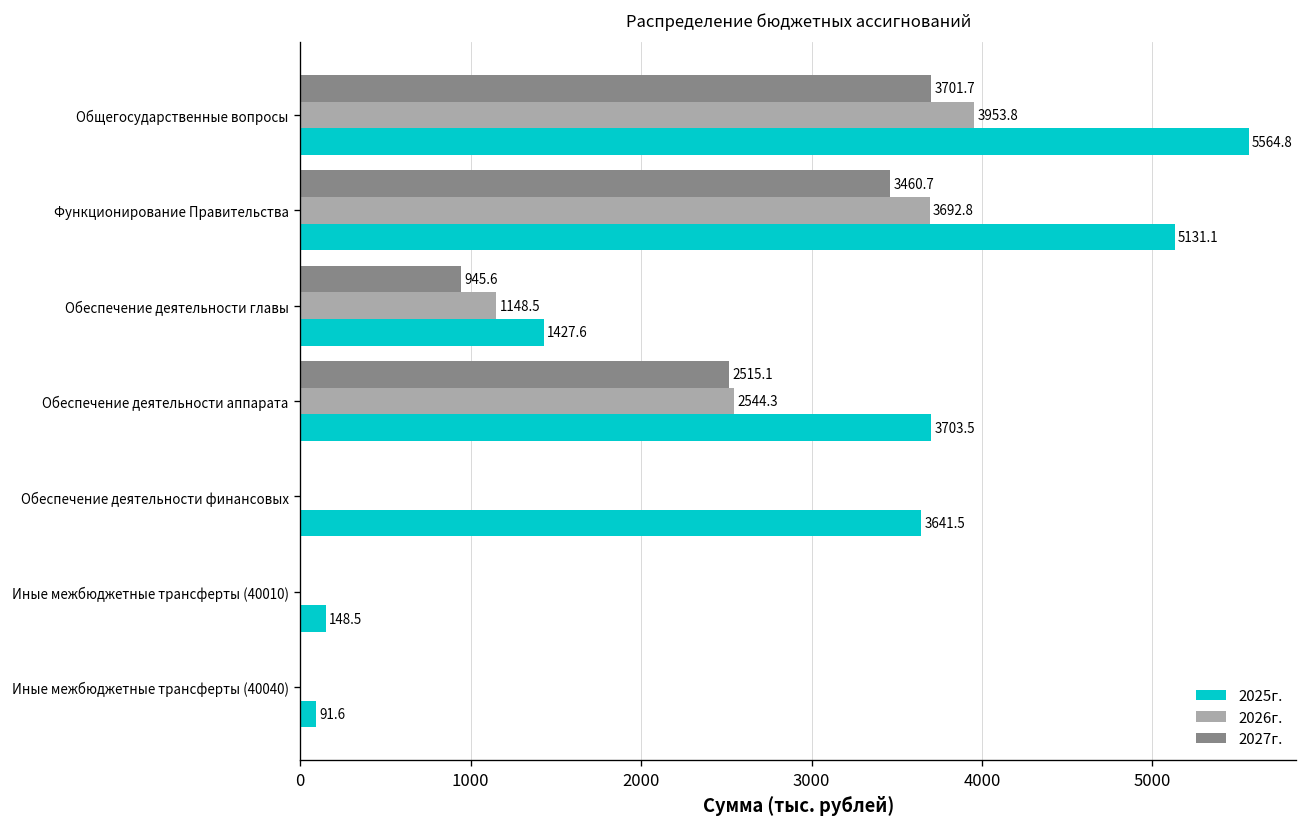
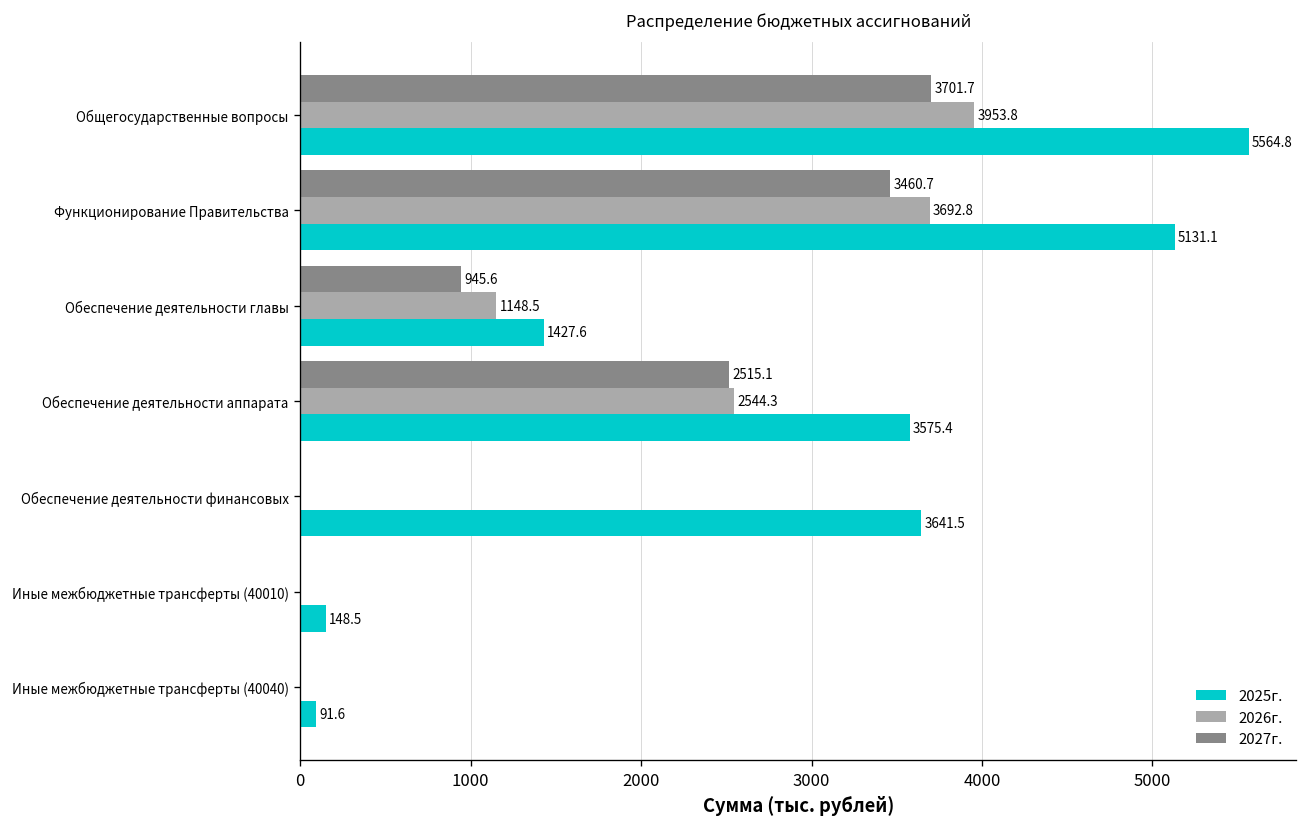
  {
    "2025г.": {
      "Общегосударственные вопросы": 5564.8,
      "Функционирование Правительства": 5131.1,
      "Обеспечение деятельности главы": 1427.6,
-     "Обеспечение деятельности аппарата": 3703.5,
+     "Обеспечение деятельности аппарата": 3575.4,
      "Обеспечение деятельности финансовых": 3641.5,
      "Иные межбюджетные трансферты (40010)": 148.5,
      "Иные межбюджетные трансферты (40040)": 91.6
    }
  }
